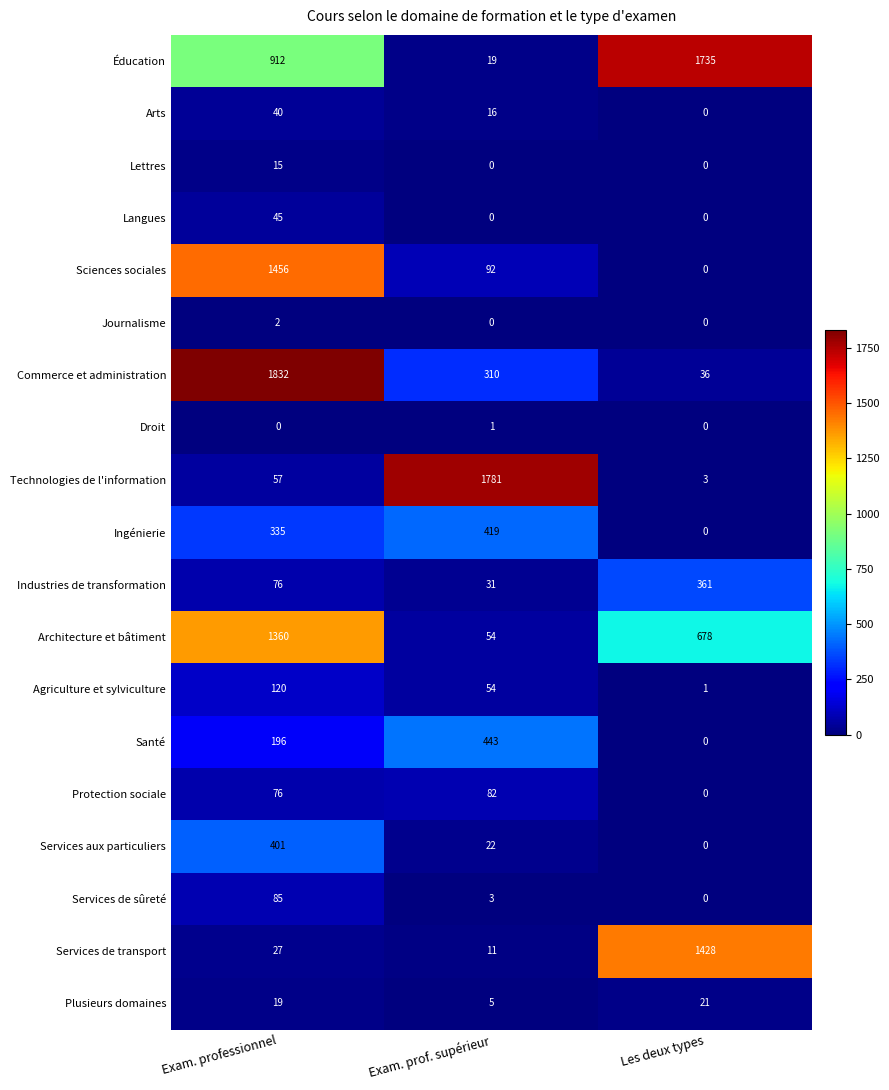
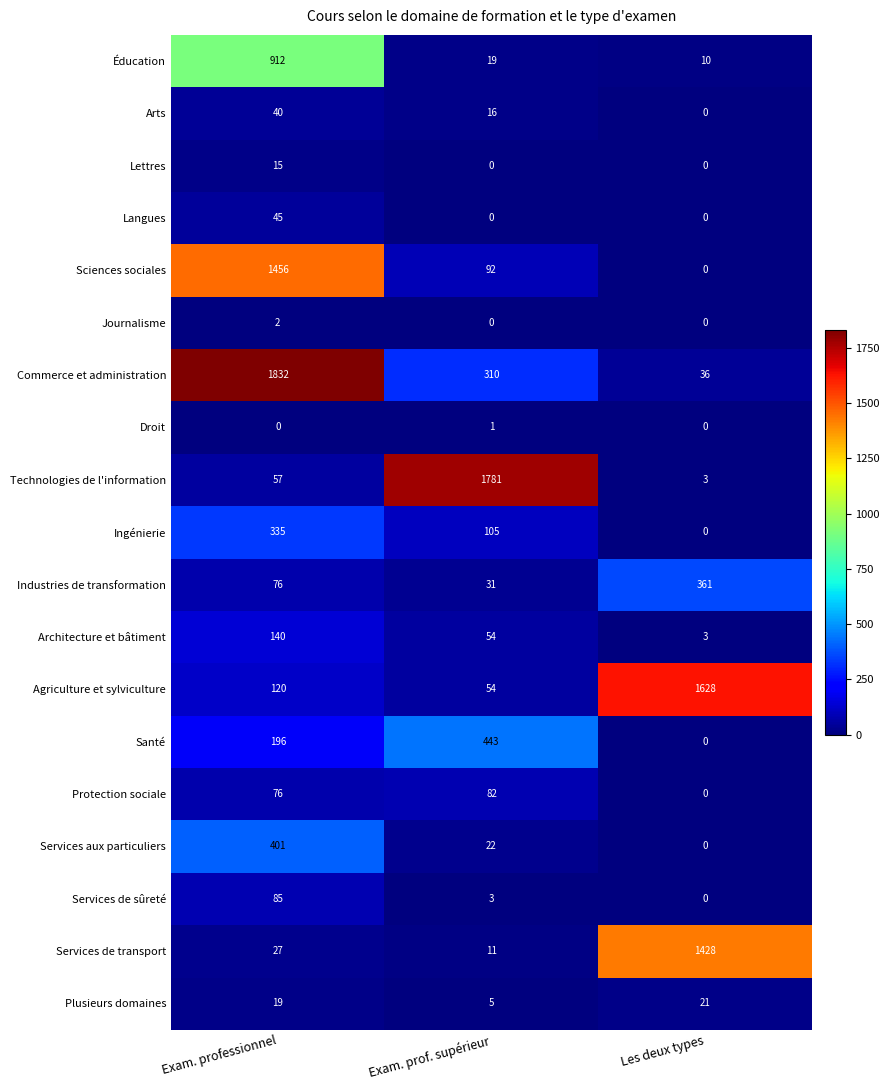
  {
    "Éducation": {
      "Exam. professionnel": 912,
      "Exam. prof. supérieur": 19,
-     "Les deux types": 1735
+     "Les deux types": 10
    },
    "Arts": {
      "Exam. professionnel": 40,
      "Exam. prof. supérieur": 16,
      "Les deux types": 0
    },
    "Lettres": {
      "Exam. professionnel": 15,
      "Exam. prof. supérieur": 0,
      "Les deux types": 0
    },
    "Langues": {
      "Exam. professionnel": 45,
      "Exam. prof. supérieur": 0,
      "Les deux types": 0
    },
    "Sciences sociales": {
      "Exam. professionnel": 1456,
      "Exam. prof. supérieur": 92,
      "Les deux types": 0
    },
    "Journalisme": {
      "Exam. professionnel": 2,
      "Exam. prof. supérieur": 0,
      "Les deux types": 0
    },
    "Commerce et administration": {
      "Exam. professionnel": 1832,
      "Exam. prof. supérieur": 310,
      "Les deux types": 36
    },
    "Droit": {
      "Exam. professionnel": 0,
      "Exam. prof. supérieur": 1,
      "Les deux types": 0
    },
    "Technologies de l'information": {
      "Exam. professionnel": 57,
      "Exam. prof. supérieur": 1781,
      "Les deux types": 3
    },
    "Ingénierie": {
      "Exam. professionnel": 335,
-     "Exam. prof. supérieur": 419,
+     "Exam. prof. supérieur": 105,
      "Les deux types": 0
    },
    "Industries de transformation": {
      "Exam. professionnel": 76,
      "Exam. prof. supérieur": 31,
      "Les deux types": 361
    },
    "Architecture et bâtiment": {
-     "Exam. professionnel": 1360,
+     "Exam. professionnel": 140,
      "Exam. prof. supérieur": 54,
-     "Les deux types": 678
+     "Les deux types": 3
    },
    "Agriculture et sylviculture": {
      "Exam. professionnel": 120,
      "Exam. prof. supérieur": 54,
-     "Les deux types": 1
+     "Les deux types": 1628
    },
    "Santé": {
      "Exam. professionnel": 196,
      "Exam. prof. supérieur": 443,
      "Les deux types": 0
    },
    "Protection sociale": {
      "Exam. professionnel": 76,
      "Exam. prof. supérieur": 82,
      "Les deux types": 0
    },
    "Services aux particuliers": {
      "Exam. professionnel": 401,
      "Exam. prof. supérieur": 22,
      "Les deux types": 0
    },
    "Services de sûreté": {
      "Exam. professionnel": 85,
      "Exam. prof. supérieur": 3,
      "Les deux types": 0
    },
    "Services de transport": {
      "Exam. professionnel": 27,
      "Exam. prof. supérieur": 11,
      "Les deux types": 1428
    },
    "Plusieurs domaines": {
      "Exam. professionnel": 19,
      "Exam. prof. supérieur": 5,
      "Les deux types": 21
    }
  }
